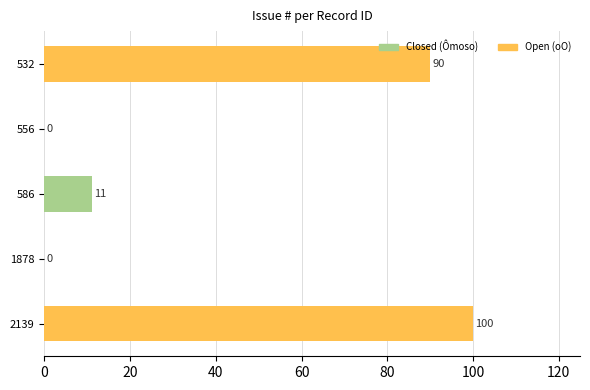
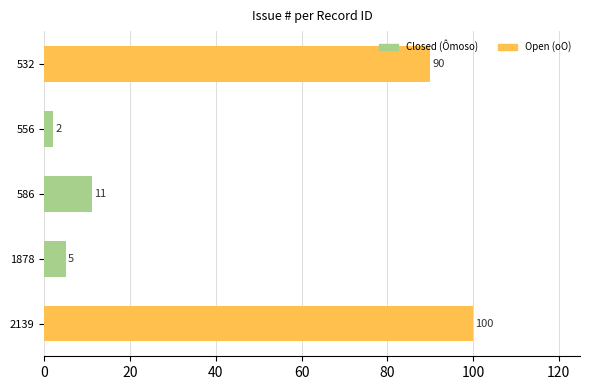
  {
    "532": 90,
-   "556": 0,
+   "556": 2,
    "586": 11,
-   "1878": 0,
+   "1878": 5,
    "2139": 100
  }
